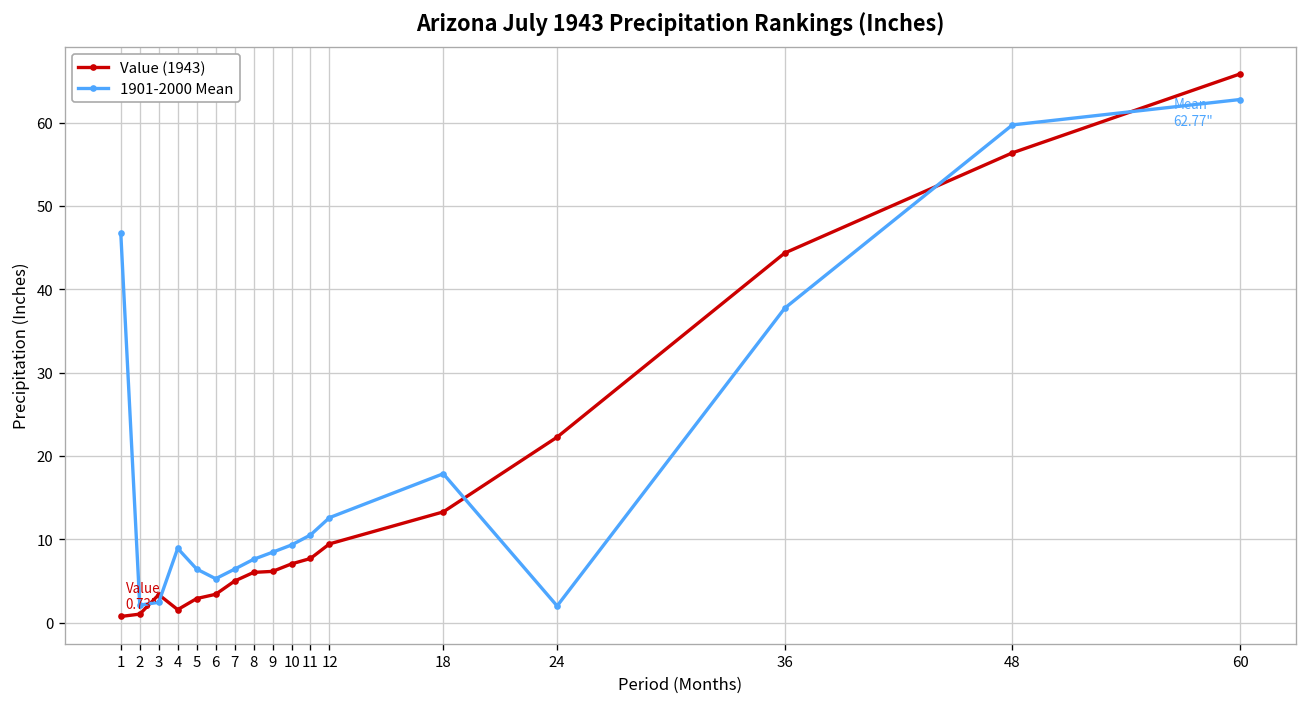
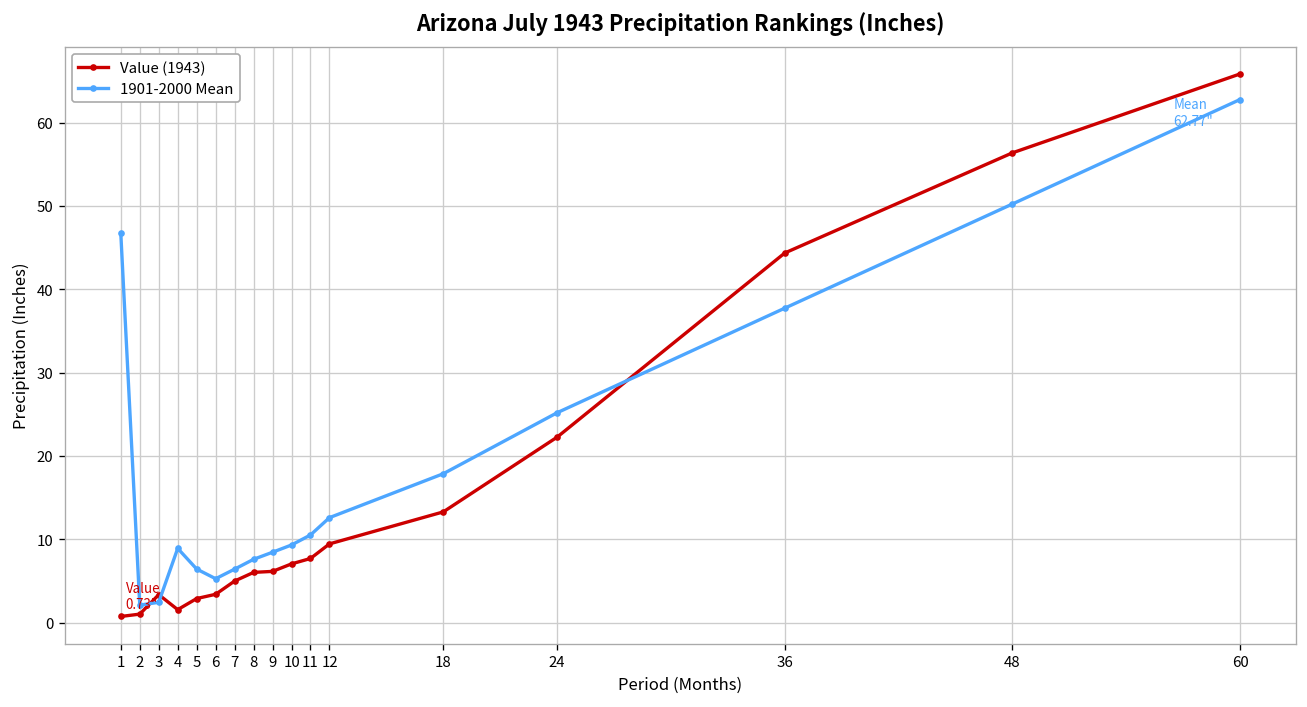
  {
    "Value (1943)": {
      "2": 1,
      "4": 2,
      "5": 3,
      "6": 3,
      "7": 5,
      "8": 6,
      "9": 6,
      "10": 7,
      "11": 8,
      "12": 9,
      "18": 13,
      "24": 22,
      "36": 44,
      "48": 56,
      "60": 66
    },
    "1901-2000 Mean": {
      "1": 47,
      "4": 9,
      "5": 6,
      "6": 5,
      "7": 6,
      "8": 8,
      "9": 8,
      "10": 9,
      "11": 11,
      "12": 13,
      "18": 18,
-     "24": 2,
+     "24": 25,
      "36": 38,
-     "48": 60
+     "48": 50
    }
  }
